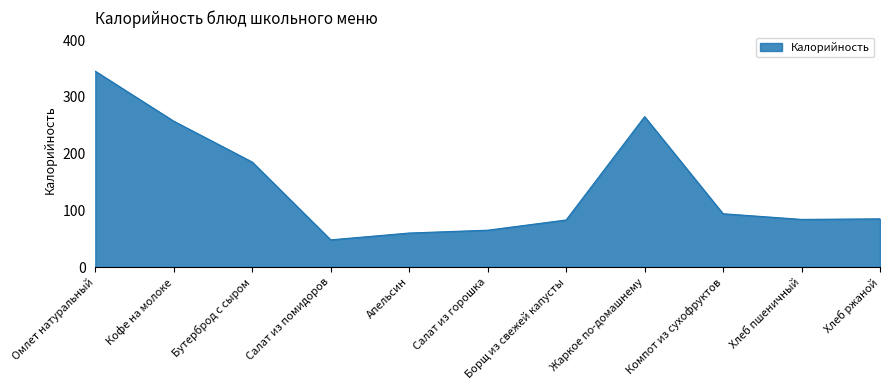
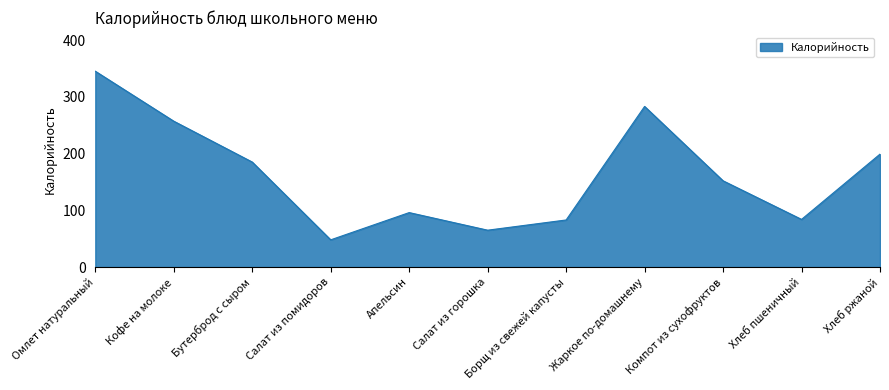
  {
    "Омлет натуральный": 350,
    "Кофе на молоке": 260,
    "Бутерброд с сыром": 190,
    "Салат из помидоров": 50,
-   "Апельсин": 60,
+   "Апельсин": 100,
    "Салат из горошка": 70,
    "Борщ из свежей капусты": 80,
-   "Жаркое по-домашнему": 270,
-   "Компот из сухофруктов": 90,
+   "Жаркое по-домашнему": 280,
+   "Компот из сухофруктов": 150,
    "Хлеб пшеничный": 80,
-   "Хлеб ржаной": 90
+   "Хлеб ржаной": 200
  }
